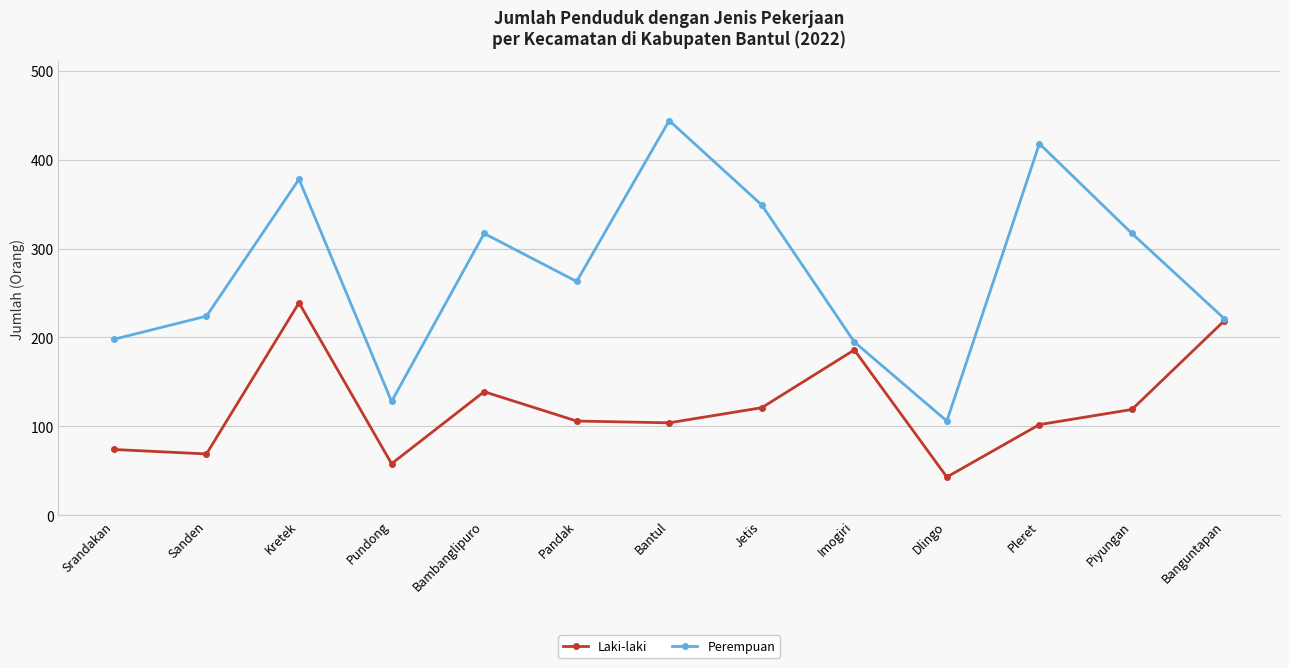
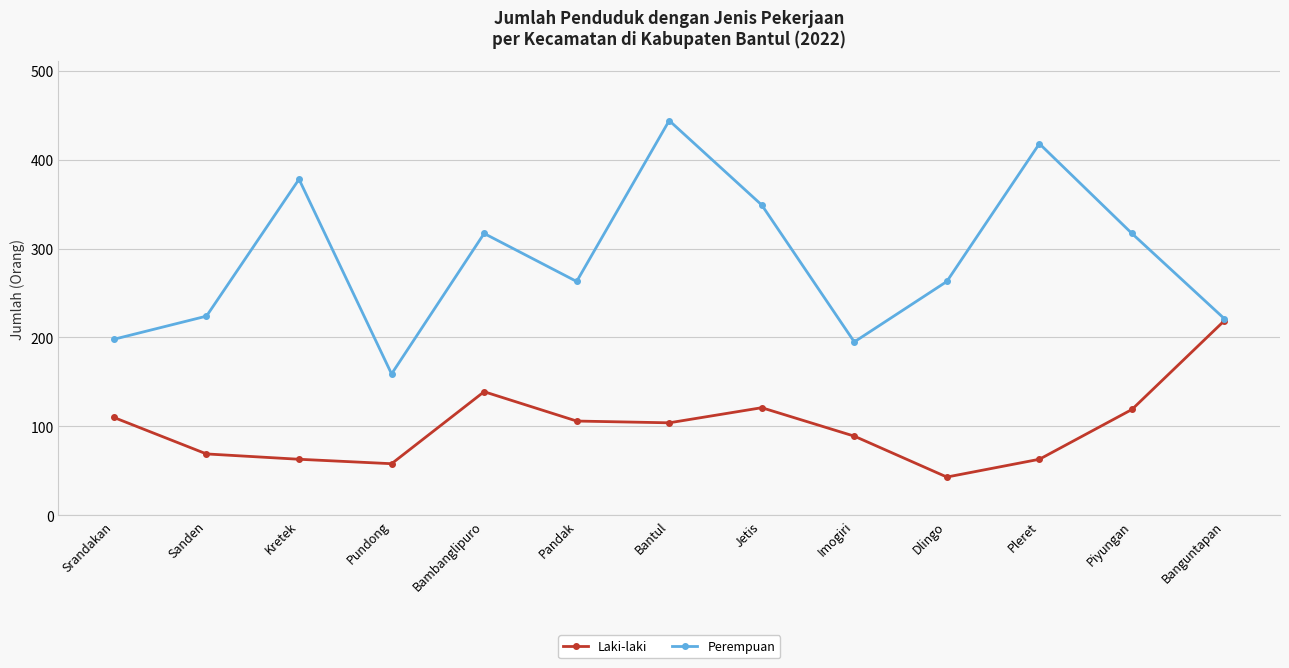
  {
    "Laki-laki": {
-     "Srandakan": 70,
+     "Srandakan": 110,
      "Sanden": 70,
-     "Kretek": 240,
+     "Kretek": 60,
      "Pundong": 60,
      "Bambanglipuro": 140,
      "Pandak": 110,
      "Bantul": 100,
      "Jetis": 120,
-     "Imogiri": 190,
+     "Imogiri": 90,
      "Dlingo": 40,
-     "Pleret": 100,
+     "Pleret": 60,
      "Piyungan": 120
    },
    "Perempuan": {
      "Srandakan": 200,
      "Sanden": 220,
      "Kretek": 380,
-     "Pundong": 130,
+     "Pundong": 160,
      "Bambanglipuro": 320,
      "Pandak": 260,
      "Bantul": 440,
      "Jetis": 350,
      "Imogiri": 200,
-     "Dlingo": 110,
+     "Dlingo": 260,
      "Pleret": 420,
      "Piyungan": 320
    }
  }
